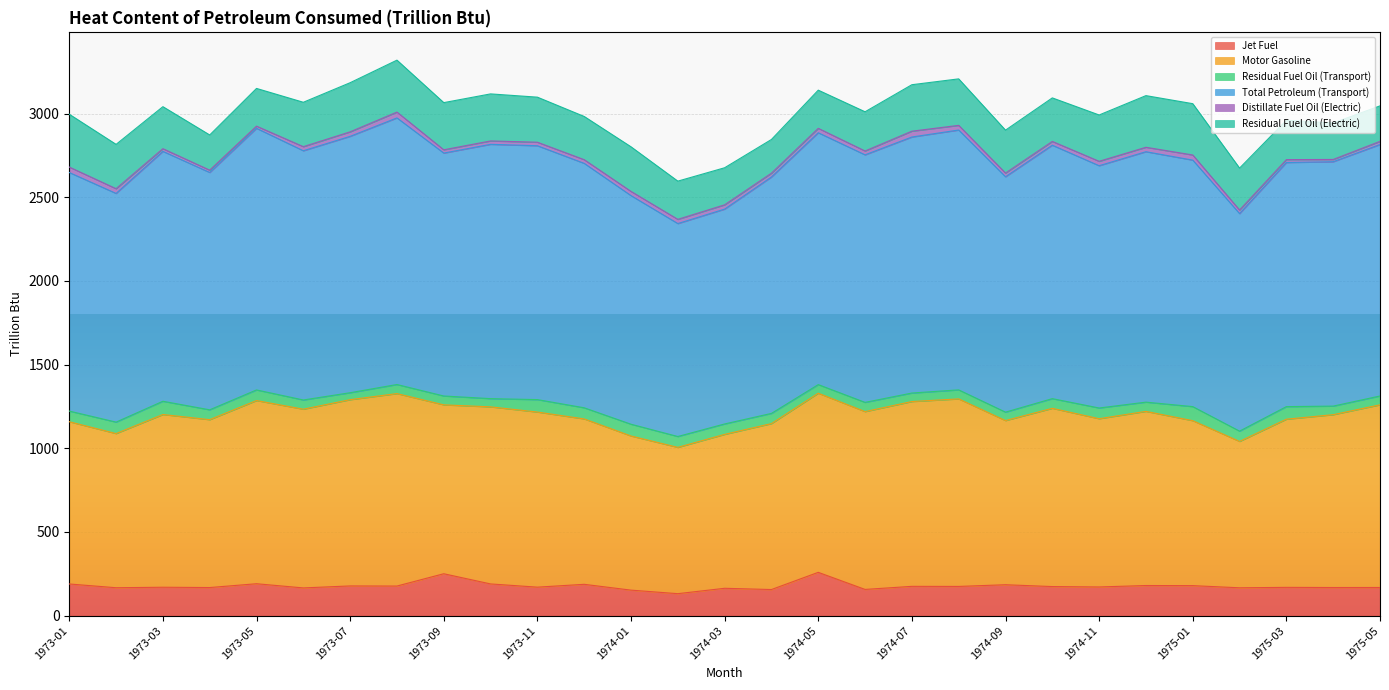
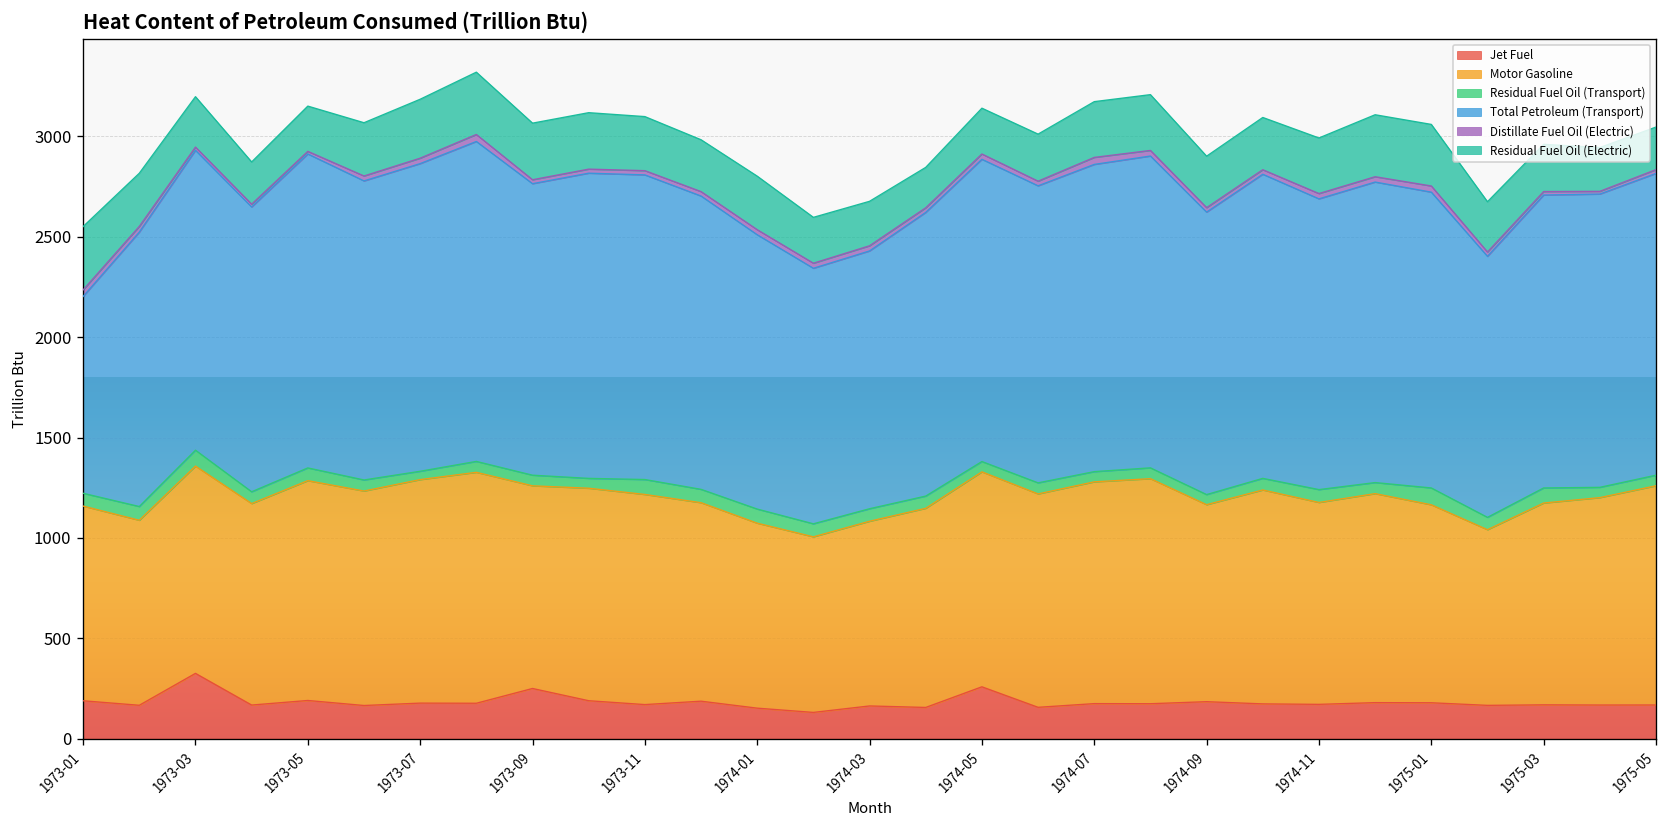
  {
    "Jet Fuel": {
      "1973-01": 190,
-     "1973-03": 170,
+     "1973-03": 330,
      "1973-05": 190,
      "1973-07": 180,
      "1973-09": 250,
      "1973-11": 170,
      "1974-01": 150,
      "1974-03": 160,
      "1974-05": 260,
      "1974-07": 180,
      "1974-09": 180,
      "1974-11": 170,
      "1975-01": 180,
      "1975-03": 170,
      "1975-05": 170
    },
    "Motor Gasoline": {
      "1973-01": 970,
      "1973-03": 1030,
      "1973-05": 1090,
      "1973-07": 1110,
      "1973-09": 1010,
      "1973-11": 1050,
      "1974-01": 920,
      "1974-03": 920,
      "1974-05": 1070,
      "1974-07": 1100,
      "1974-09": 980,
      "1974-11": 1010,
      "1975-01": 990,
      "1975-03": 1000,
      "1975-05": 1090
    },
    "Total Petroleum (Transport)": {
-     "1973-01": 1430,
+     "1973-01": 980,
      "1973-03": 1490,
      "1973-07": 1530,
      "1973-09": 1450,
      "1973-11": 1520,
      "1974-01": 1370,
      "1974-03": 1280,
      "1974-05": 1510,
      "1974-07": 1530,
      "1974-09": 1410,
      "1974-11": 1450,
      "1975-01": 1470,
      "1975-03": 1460,
      "1975-05": 1500
    },
    "Distillate Fuel Oil (Electric)": {
      "1973-01": 30,
      "1973-03": 20,
      "1973-07": 30,
      "1973-09": 20,
      "1973-11": 20,
      "1974-01": 30,
      "1974-03": 30,
      "1974-05": 30,
      "1974-07": 30,
      "1974-09": 20,
      "1974-11": 30,
      "1975-01": 30,
      "1975-03": 20,
      "1975-05": 20
    }
  }
